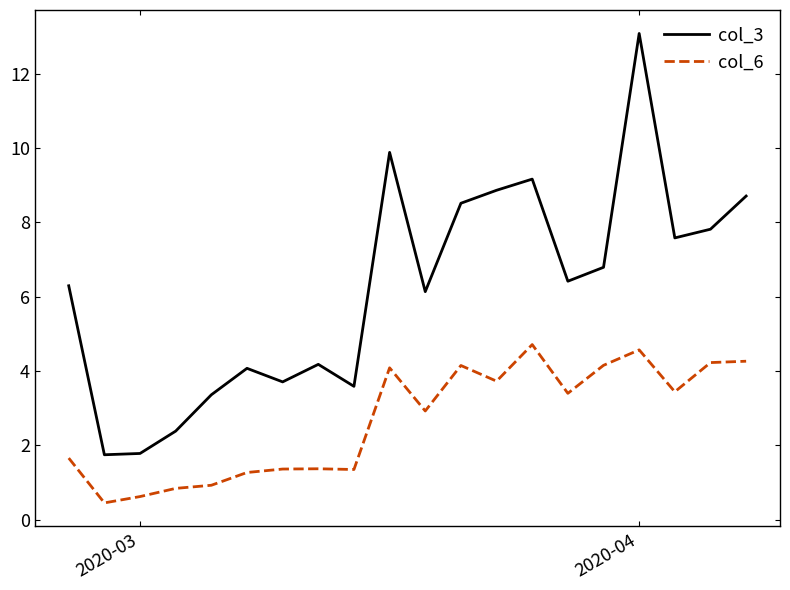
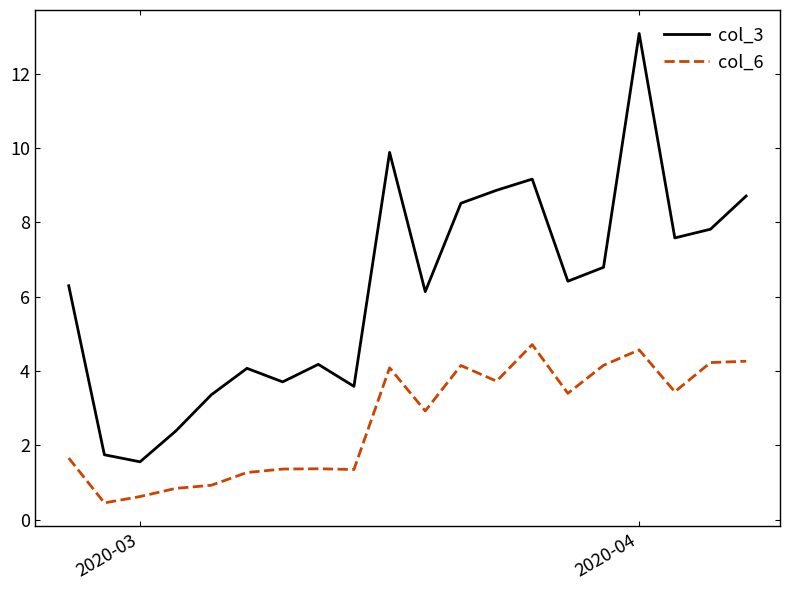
  {
    "col_3": {
-     "2020-03": 1.8,
+     "2020-03": 1.6,
      "2020-04": 13.1
    },
    "col_6": {
      "2020-03": 0.6,
      "2020-04": 4.6
    }
  }
